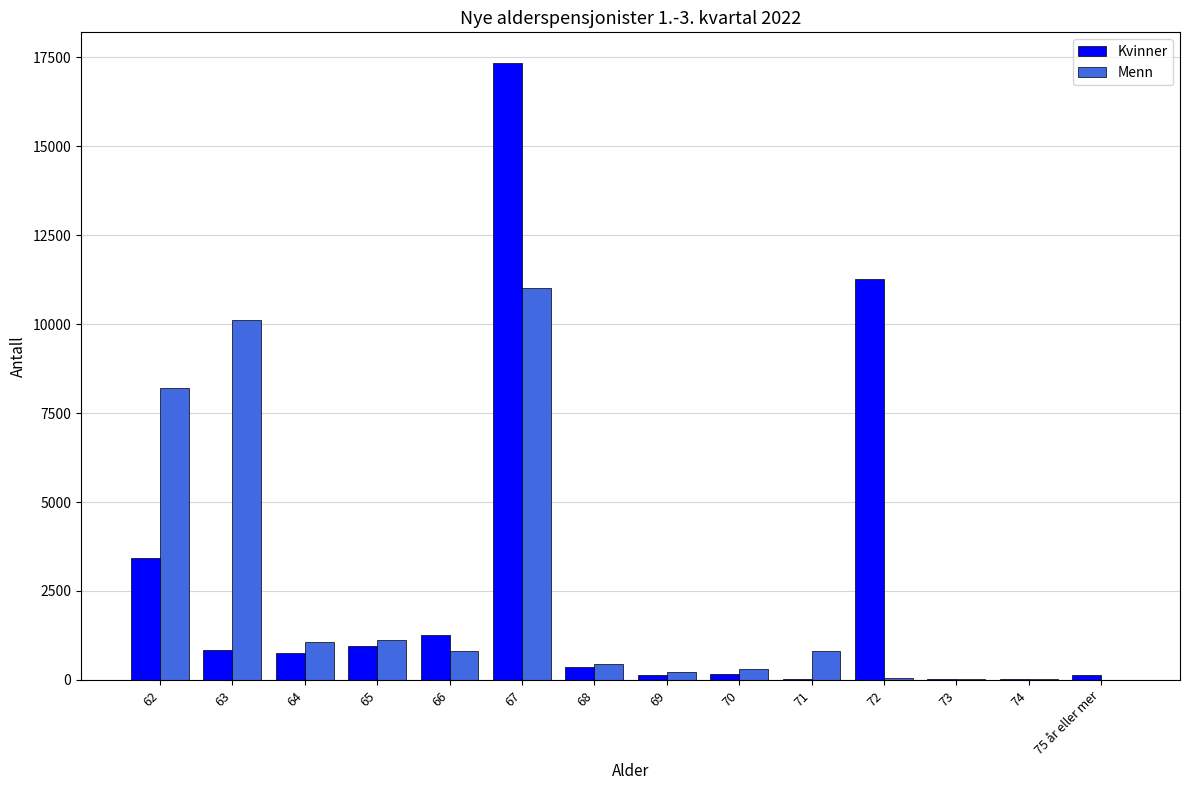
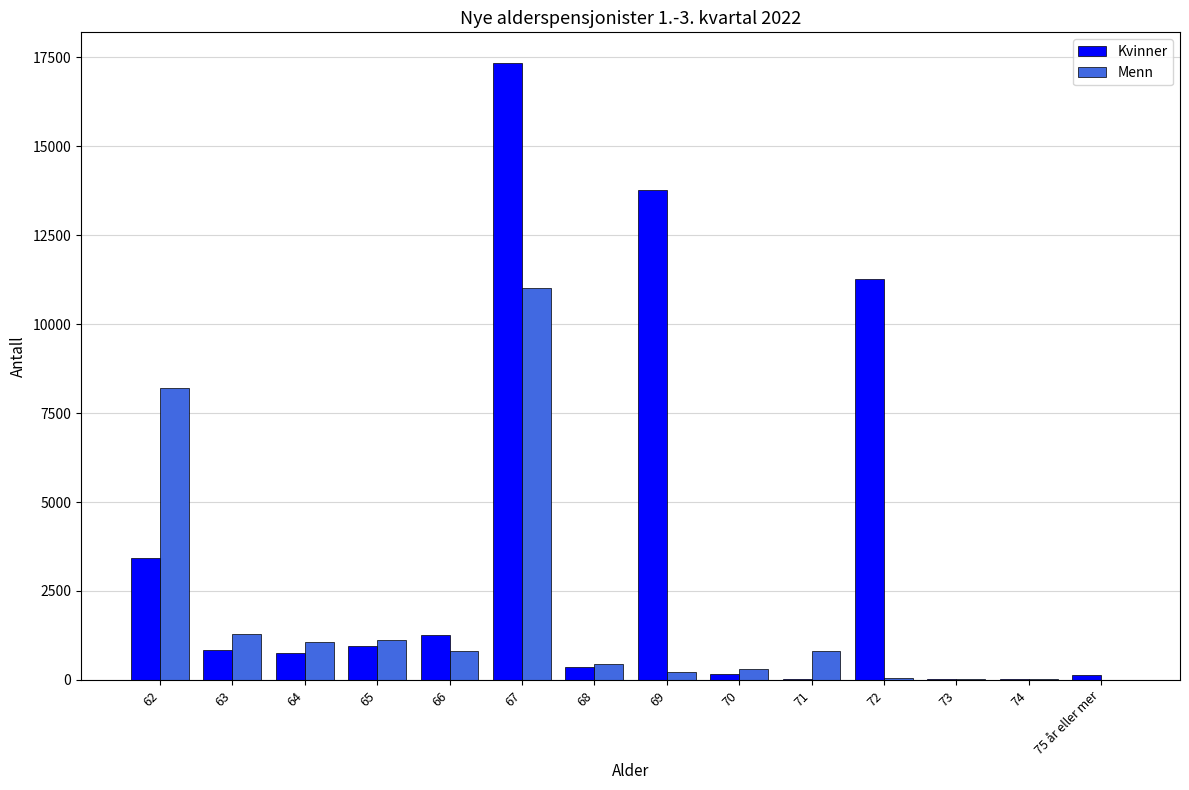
  {
    "Kvinner": {
      "62": 3400,
      "63": 900,
      "64": 700,
      "65": 1000,
      "66": 1300,
      "67": 17300,
      "68": 400,
-     "69": 100,
+     "69": 13800,
      "70": 200,
      "72": 11300,
      "75 år eller mer": 100
    },
    "Menn": {
      "62": 8200,
-     "63": 10100,
+     "63": 1300,
      "64": 1100,
      "65": 1100,
      "66": 800,
      "67": 11000,
      "68": 500,
      "69": 200,
      "70": 300,
      "71": 800,
      "75 år eller mer": 0
    }
  }
